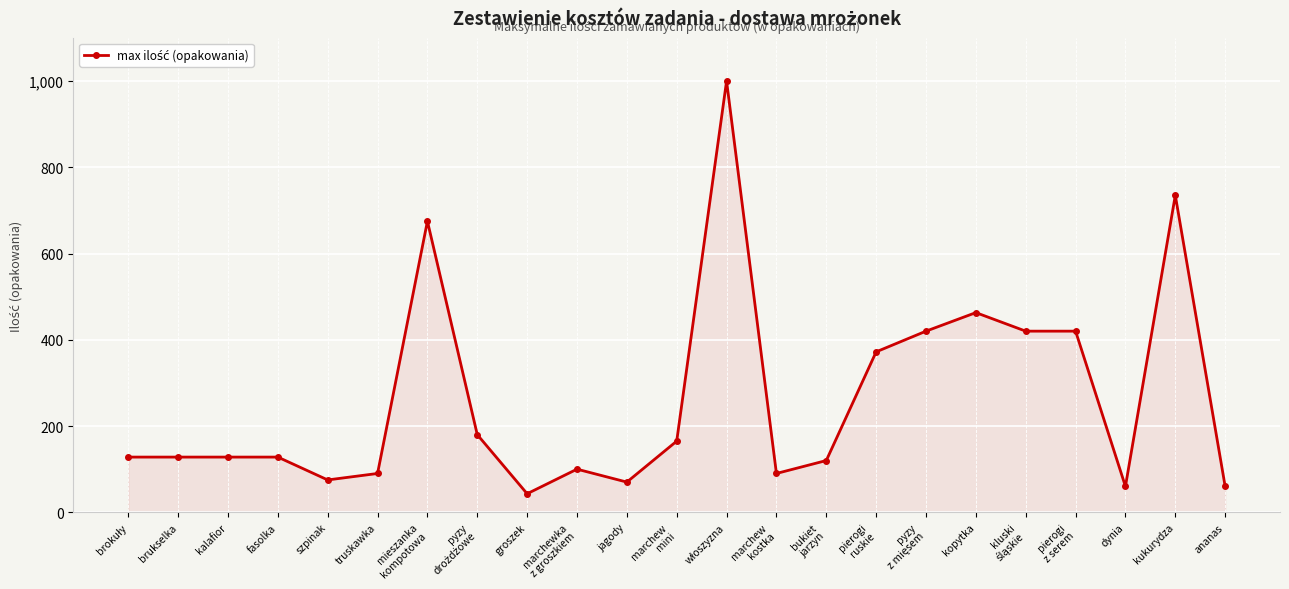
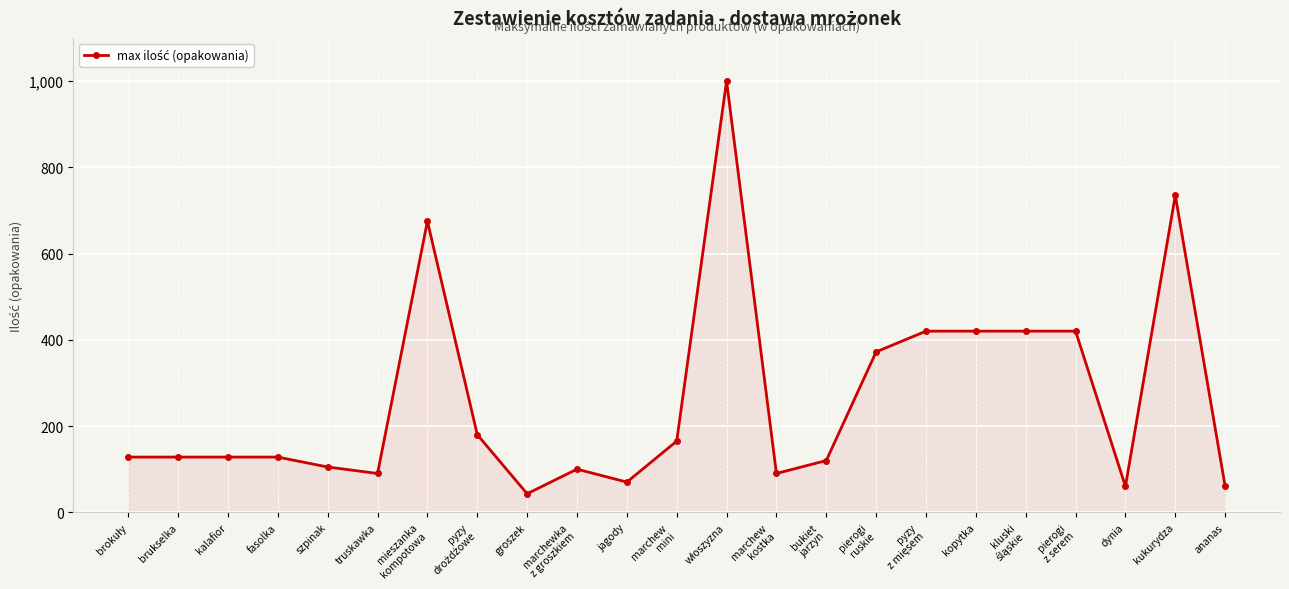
  {
    "brokuły": "130",
    "brukselka": "130",
    "kalafior": "130",
    "fasolka": "130",
-   "szpinak": "80",
+   "szpinak": "110",
    "truskawka": "90",
    "mieszanka kompotowa": "680",
    "pyzy drożdżowe": "180",
    "groszek": "40",
    "marchewka z groszkiem": "100",
    "jagody": "70",
    "marchew mini": "170",
    "włoszyzna": "1,000",
    "marchew kostka": "90",
    "bukiet jarzyn": "120",
    "pierogi ruskie": "370",
    "pyzy z mięsem": "420",
-   "kopytka": "460",
+   "kopytka": "420",
    "kluski śląskie": "420",
    "pierogi z serem": "420",
    "dynia": "60",
    "kukurydza": "740",
    "ananas": "60"
  }
